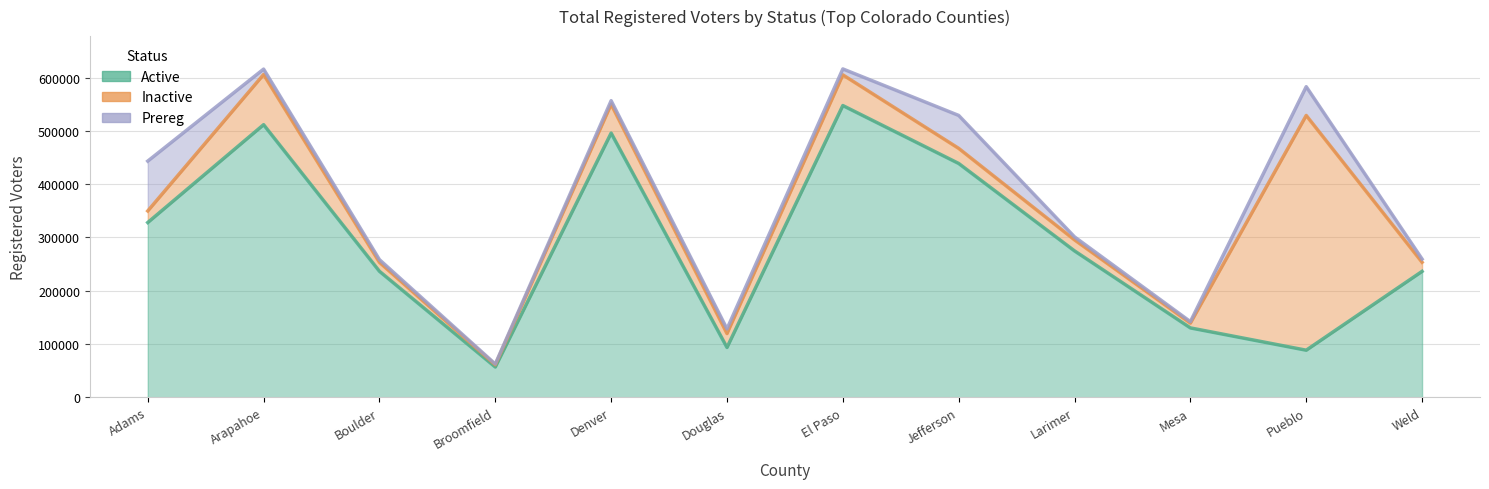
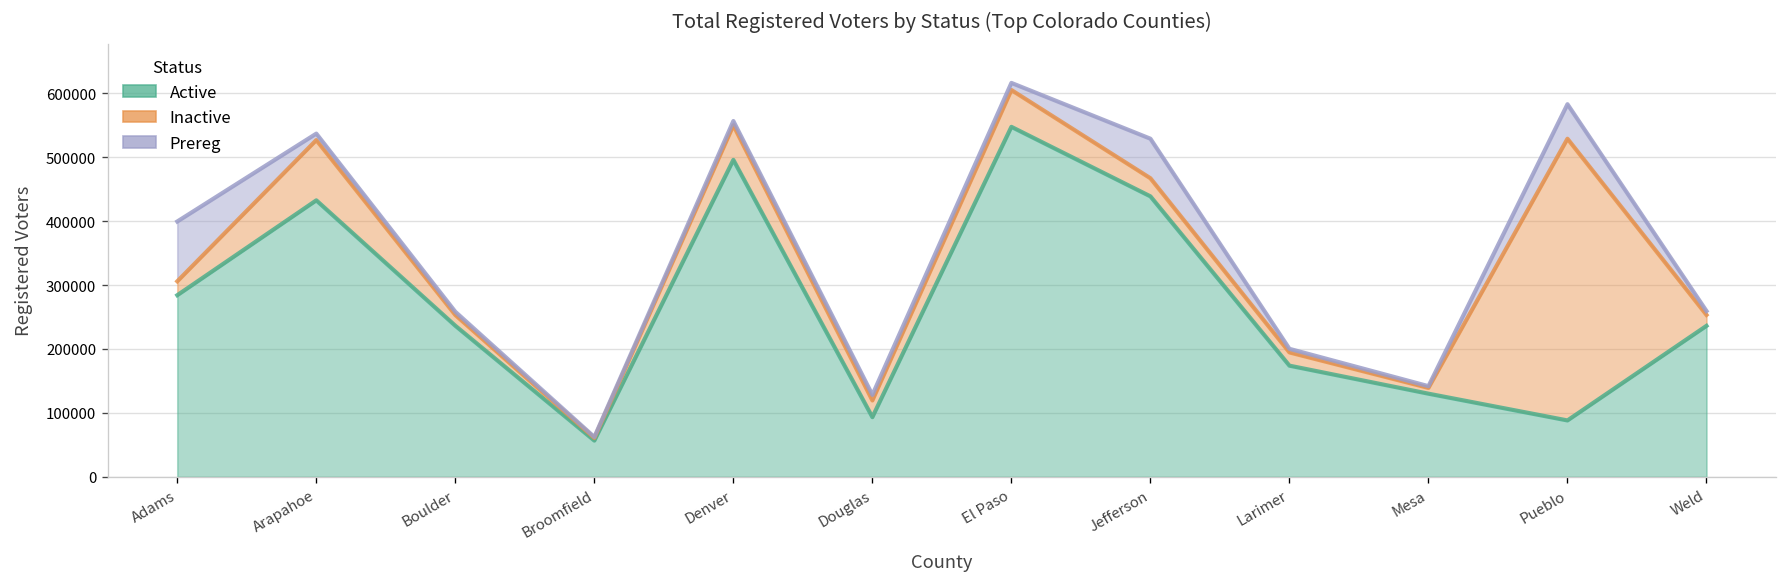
  {
    "Active": {
-     "Adams": 330000,
-     "Arapahoe": 510000,
+     "Adams": 280000,
+     "Arapahoe": 430000,
      "Boulder": 240000,
      "Denver": 500000,
      "Douglas": 90000,
      "El Paso": 550000,
      "Jefferson": 440000,
-     "Larimer": 270000,
+     "Larimer": 170000,
      "Mesa": 130000,
      "Pueblo": 90000,
      "Weld": 240000
    },
    "Inactive": {
      "Adams": 20000,
      "Arapahoe": 90000,
      "Boulder": 20000,
      "Denver": 50000,
      "Douglas": 30000,
      "El Paso": 60000,
      "Jefferson": 30000,
      "Larimer": 20000,
      "Pueblo": 440000,
      "Weld": 20000
    },
    "Prereg": {
      "Adams": 90000,
      "Arapahoe": 10000,
      "Boulder": 10000,
      "Denver": 10000,
      "Douglas": 10000,
      "El Paso": 10000,
      "Jefferson": 60000,
      "Larimer": 10000,
      "Pueblo": 50000,
      "Weld": 10000
    }
  }
